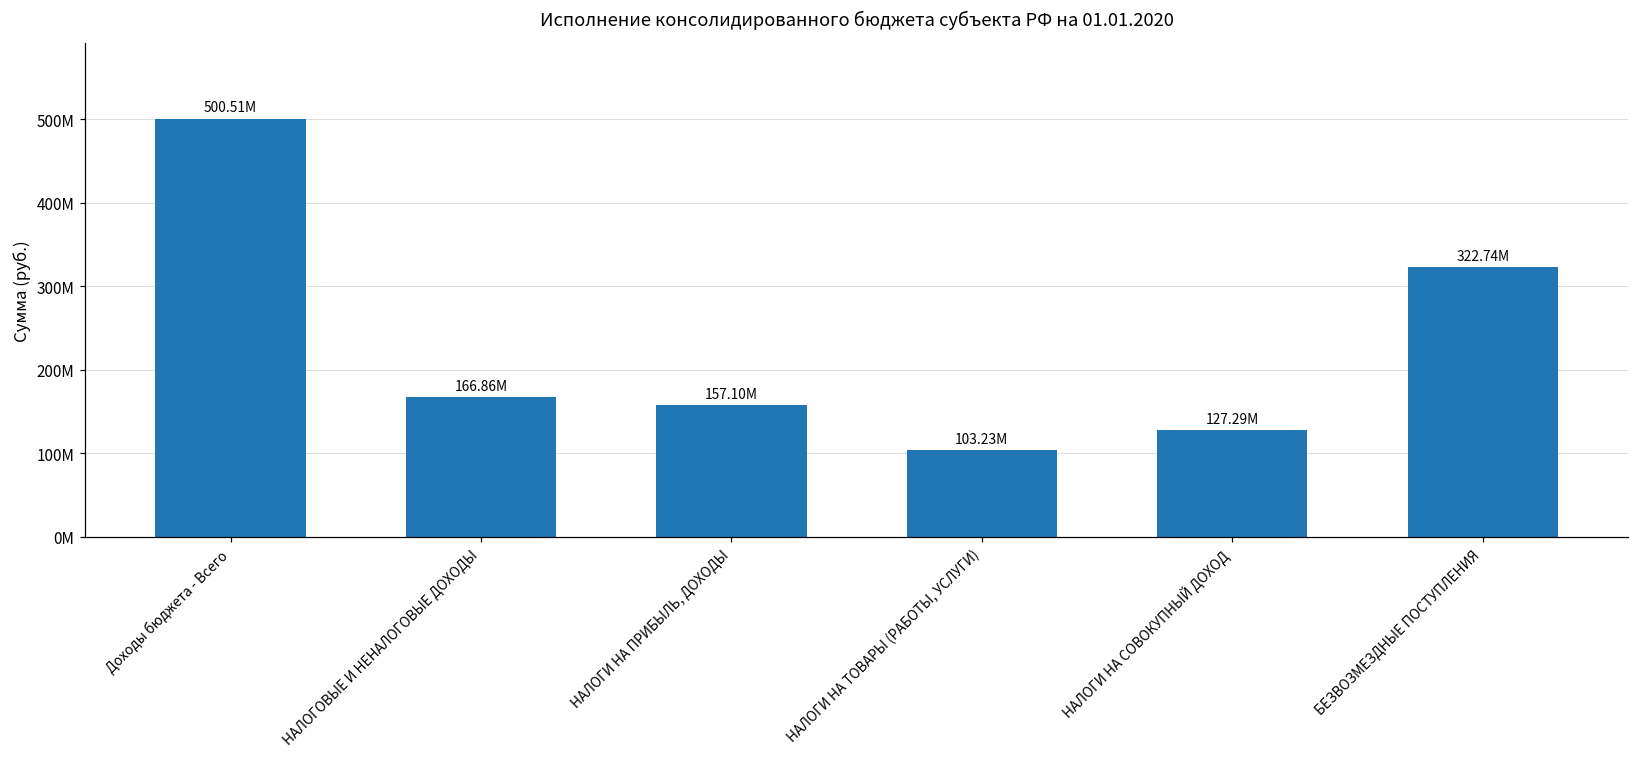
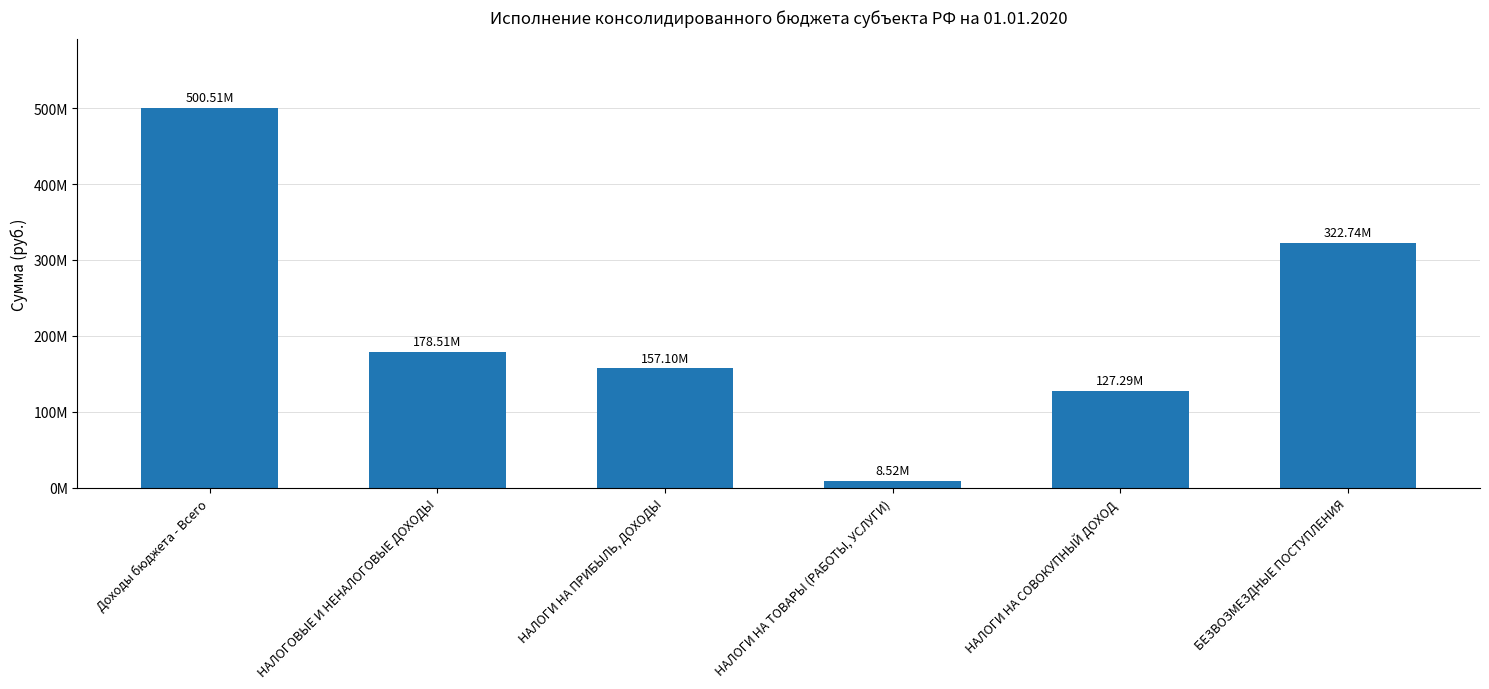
  {
    "Доходы бюджета - Всего": "500.51M",
-   "НАЛОГОВЫЕ И НЕНАЛОГОВЫЕ ДОХОДЫ": "166.86M",
+   "НАЛОГОВЫЕ И НЕНАЛОГОВЫЕ ДОХОДЫ": "178.51M",
    "НАЛОГИ НА ПРИБЫЛЬ, ДОХОДЫ": "157.10M",
-   "НАЛОГИ НА ТОВАРЫ (РАБОТЫ, УСЛУГИ)": "103.23M",
+   "НАЛОГИ НА ТОВАРЫ (РАБОТЫ, УСЛУГИ)": "8.52M",
    "НАЛОГИ НА СОВОКУПНЫЙ ДОХОД": "127.29M",
    "БЕЗВОЗМЕЗДНЫЕ ПОСТУПЛЕНИЯ": "322.74M"
  }
